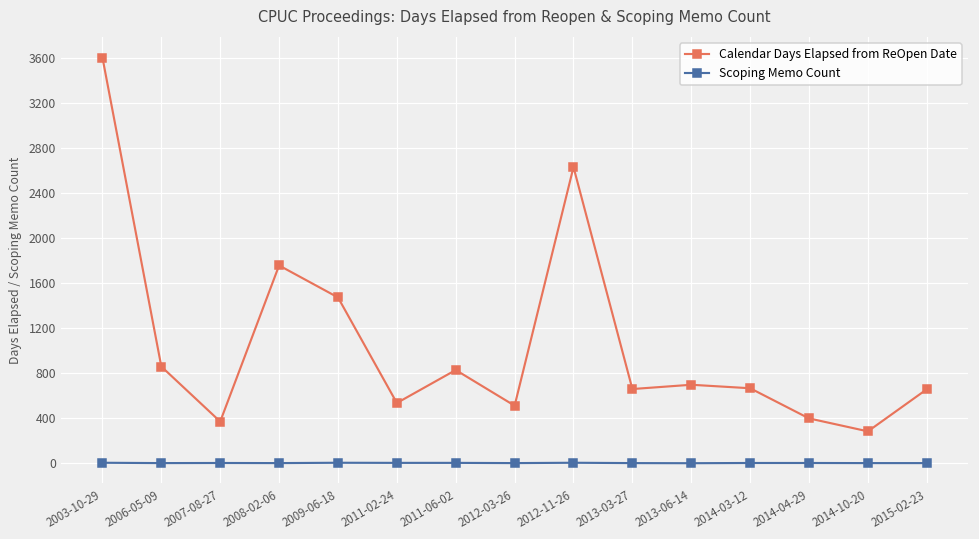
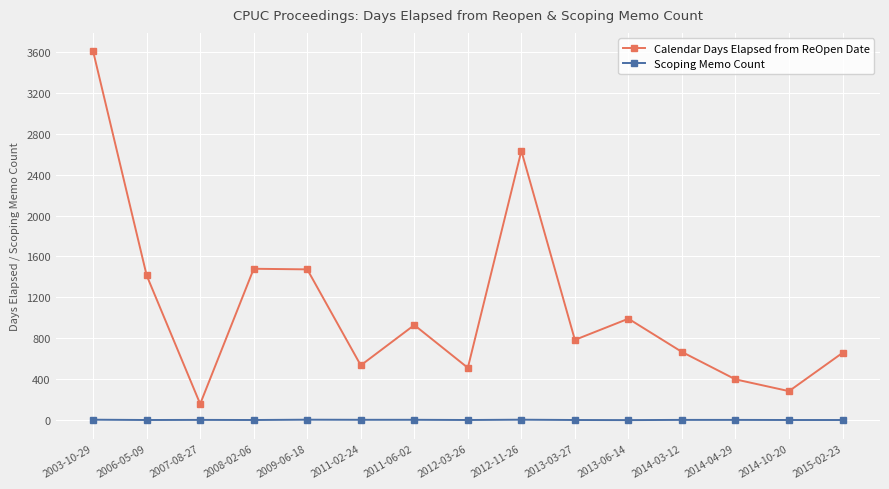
  {
    "Calendar Days Elapsed from ReOpen Date": {
      "2003-10-29": 3610,
-     "2006-05-09": 860,
-     "2007-08-27": 370,
-     "2008-02-06": 1760,
+     "2006-05-09": 1420,
+     "2007-08-27": 160,
+     "2008-02-06": 1480,
      "2009-06-18": 1470,
      "2011-02-24": 540,
-     "2011-06-02": 830,
+     "2011-06-02": 930,
      "2012-03-26": 510,
      "2012-11-26": 2630,
-     "2013-03-27": 660,
-     "2013-06-14": 700,
+     "2013-03-27": 790,
+     "2013-06-14": 990,
      "2014-03-12": 670,
      "2014-04-29": 400,
      "2014-10-20": 280,
      "2015-02-23": 660
    },
    "Scoping Memo Count": {
      "2003-10-29": 10,
      "2006-05-09": 0,
      "2007-08-27": 0,
      "2008-02-06": 0,
      "2009-06-18": 10,
      "2011-02-24": 0,
      "2011-06-02": 0,
      "2012-03-26": 0,
      "2012-11-26": 10,
      "2013-03-27": 0,
      "2013-06-14": 0,
      "2014-03-12": 0,
      "2014-04-29": 0,
      "2014-10-20": 0,
      "2015-02-23": 0
    }
  }
